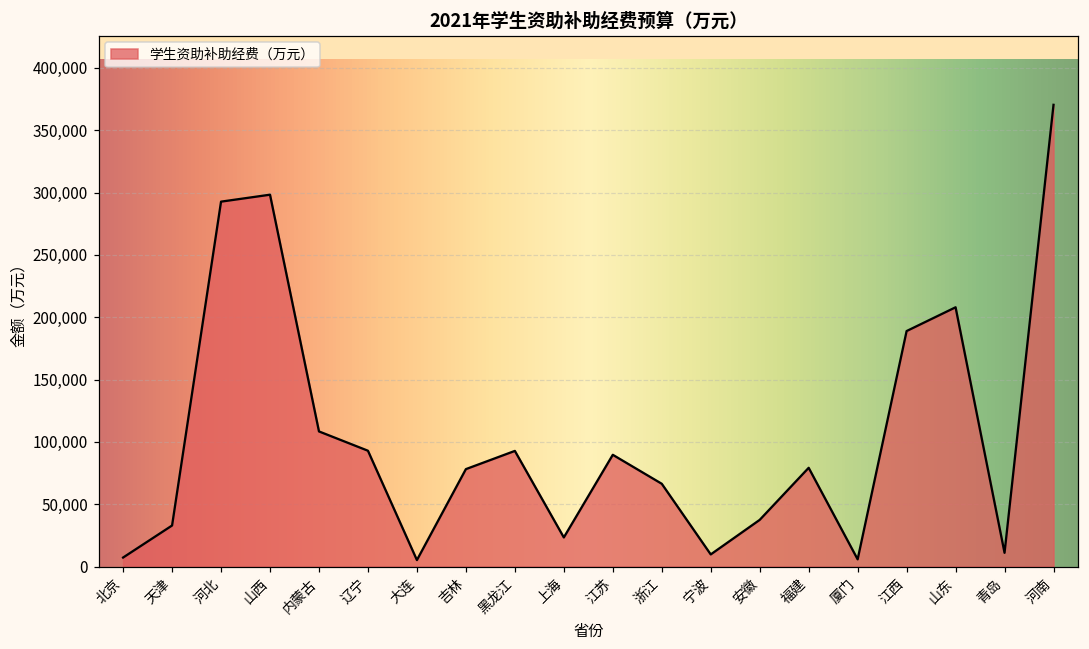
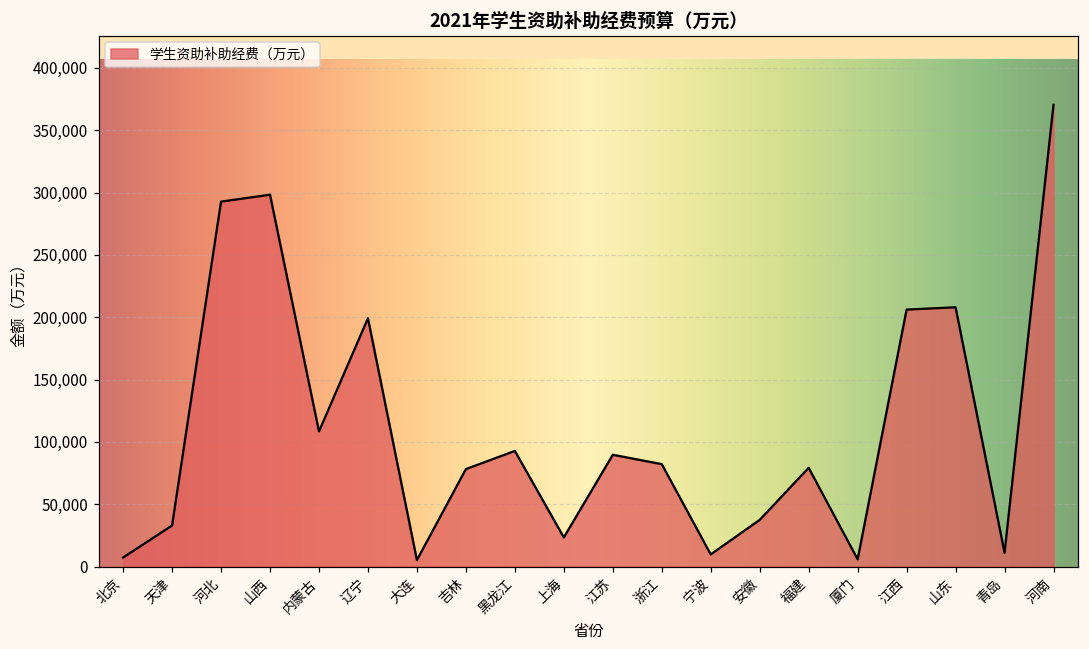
  {
    "北京": "7,000",
    "天津": "33,000",
    "河北": "293,000",
    "山西": "298,000",
    "内蒙古": "108,000",
-   "辽宁": "93,000",
+   "辽宁": "199,000",
    "大连": "5,000",
    "吉林": "78,000",
    "黑龙江": "93,000",
    "上海": "23,000",
    "江苏": "90,000",
-   "浙江": "66,000",
+   "浙江": "82,000",
    "宁波": "10,000",
    "安徽": "37,000",
    "福建": "79,000",
    "厦门": "6,000",
-   "江西": "189,000",
+   "江西": "206,000",
    "山东": "208,000",
    "青岛": "11,000",
    "河南": "370,000"
  }
